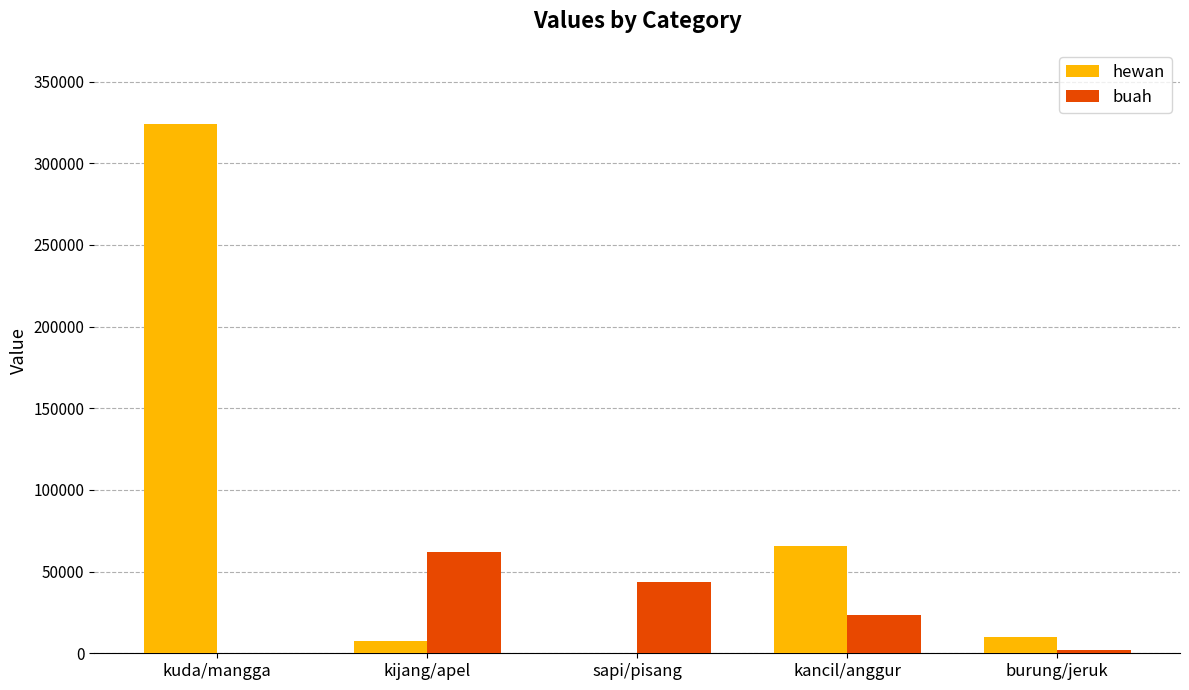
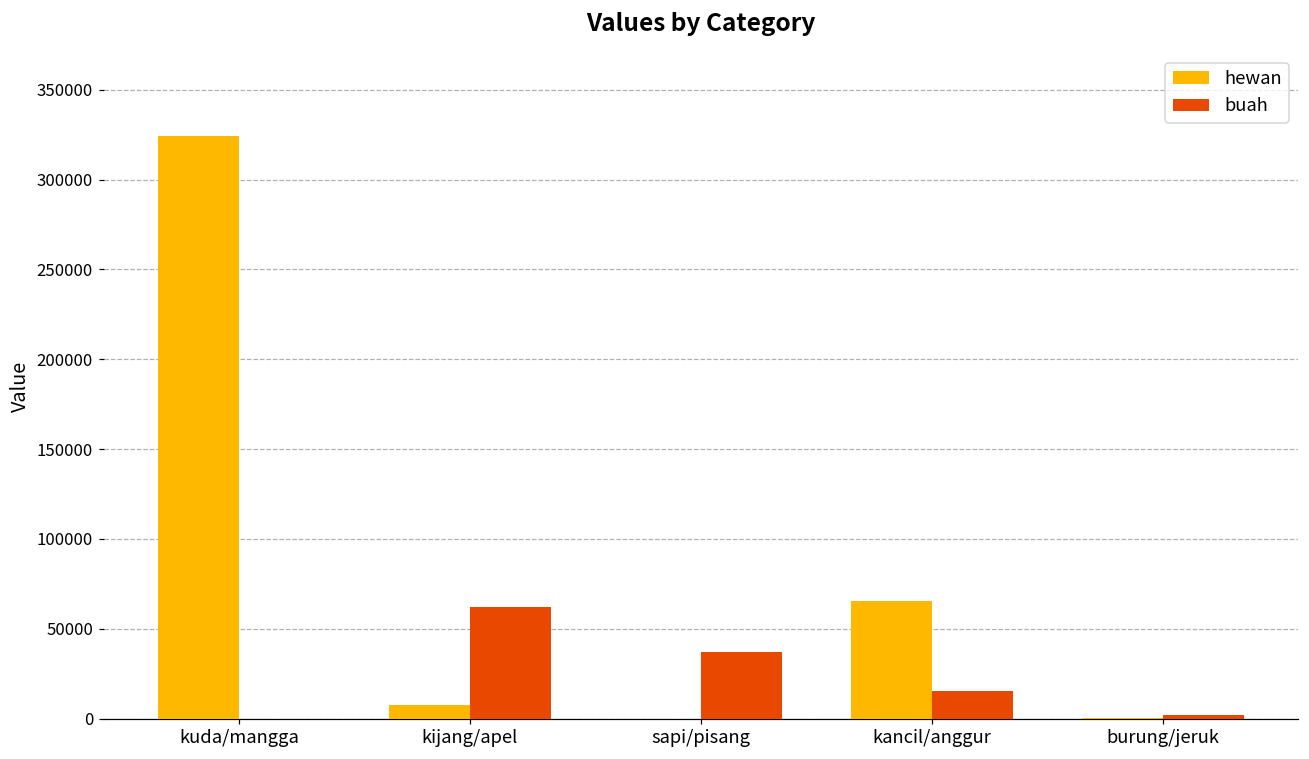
  {
    "hewan": {
      "kuda/mangga": 324000,
      "kijang/apel": 8000,
      "sapi/pisang": 0,
      "kancil/anggur": 65000,
-     "burung/jeruk": 10000
+     "burung/jeruk": 1000
    },
    "buah": {
      "kuda/mangga": 0,
      "kijang/apel": 62000,
-     "sapi/pisang": 44000,
-     "kancil/anggur": 23000,
+     "sapi/pisang": 37000,
+     "kancil/anggur": 16000,
      "burung/jeruk": 2000
    }
  }
